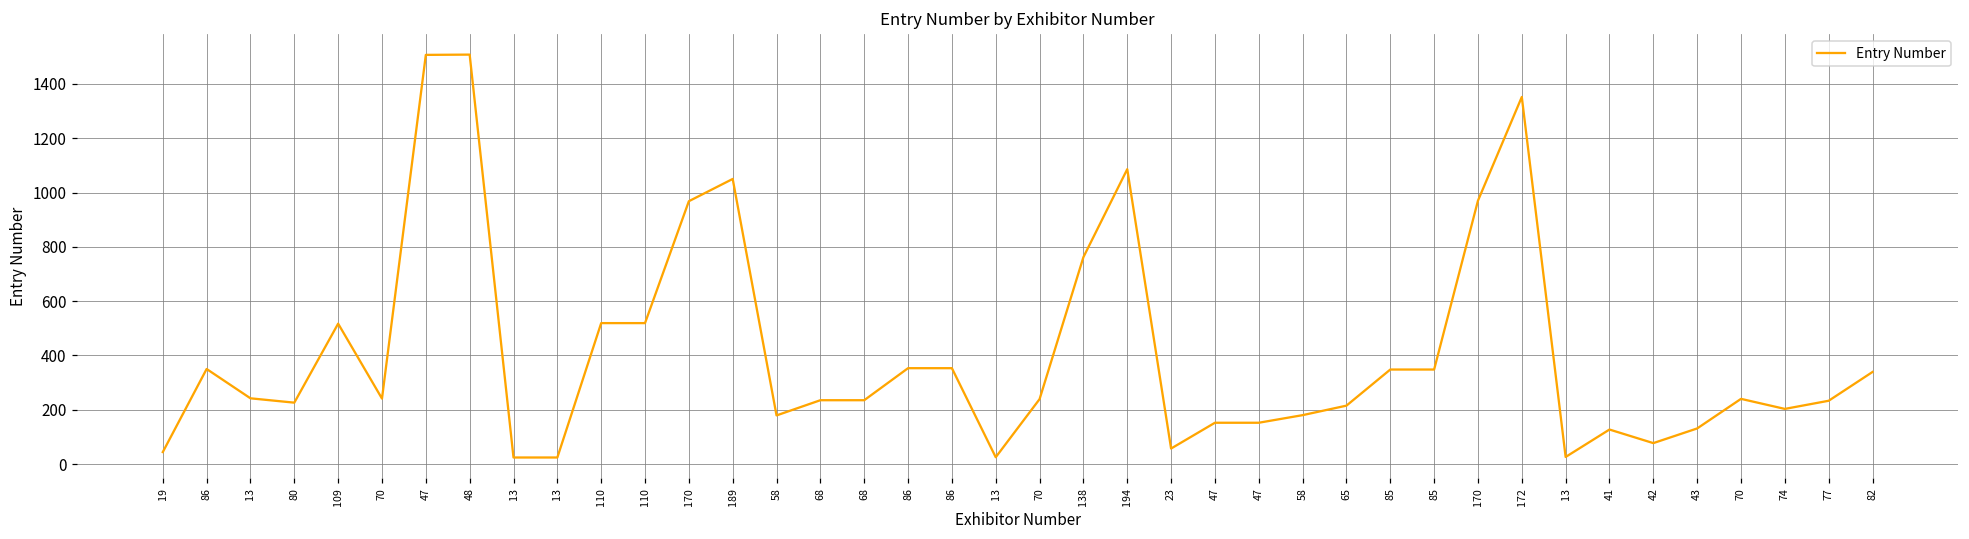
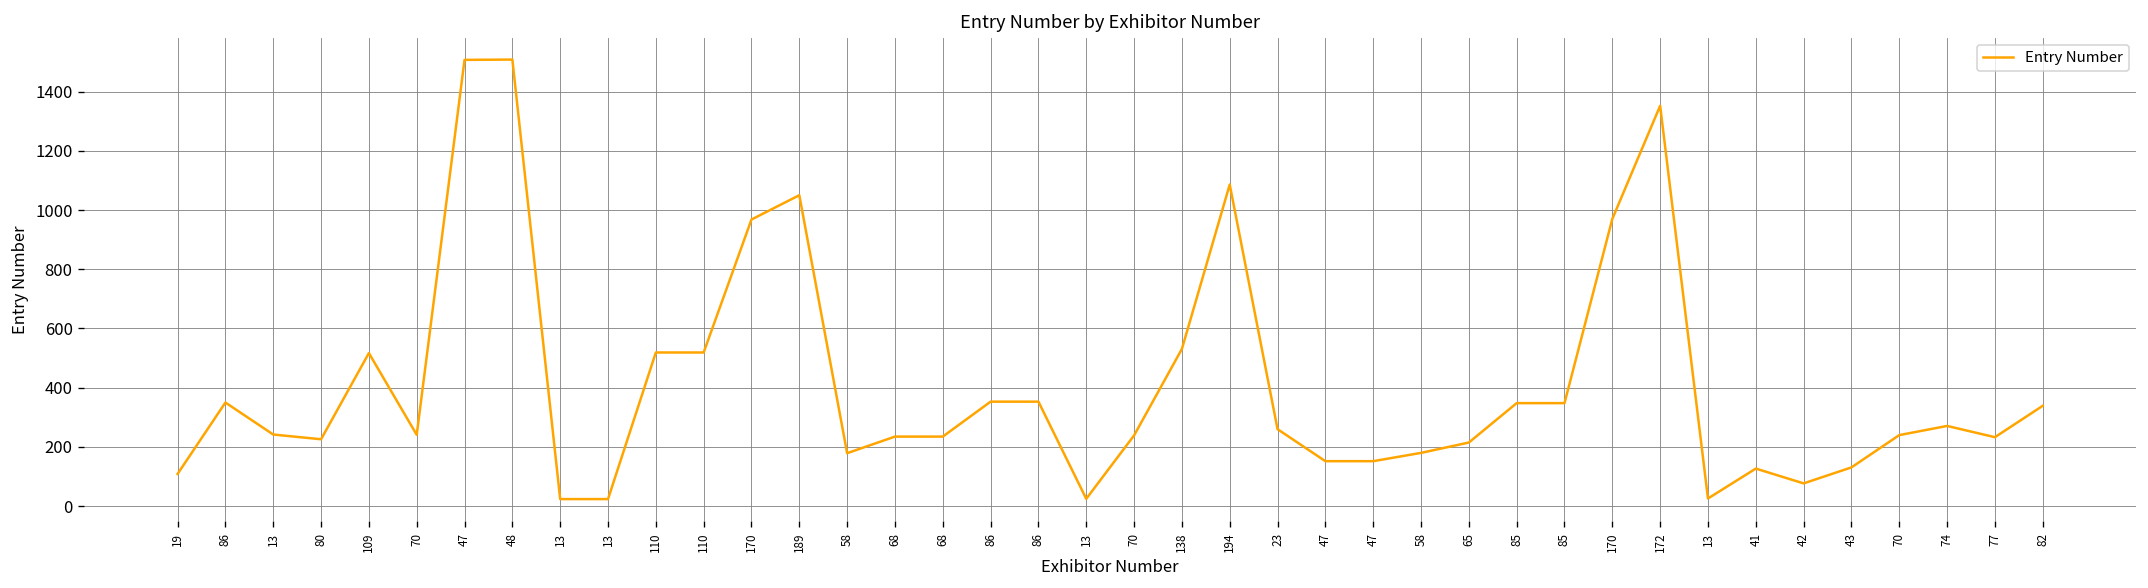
  {
-   "19": 40,
+   "19": 110,
    "80": 230,
    "109": 520,
    "48": 1510,
    "189": 1050,
-   "138": 760,
+   "138": 530,
    "194": 1090,
-   "23": 60,
+   "23": 260,
    "65": 220,
    "172": 1350,
    "41": 130,
    "42": 80,
    "43": 130,
-   "74": 200,
+   "74": 270,
    "77": 230,
    "82": 340
  }
